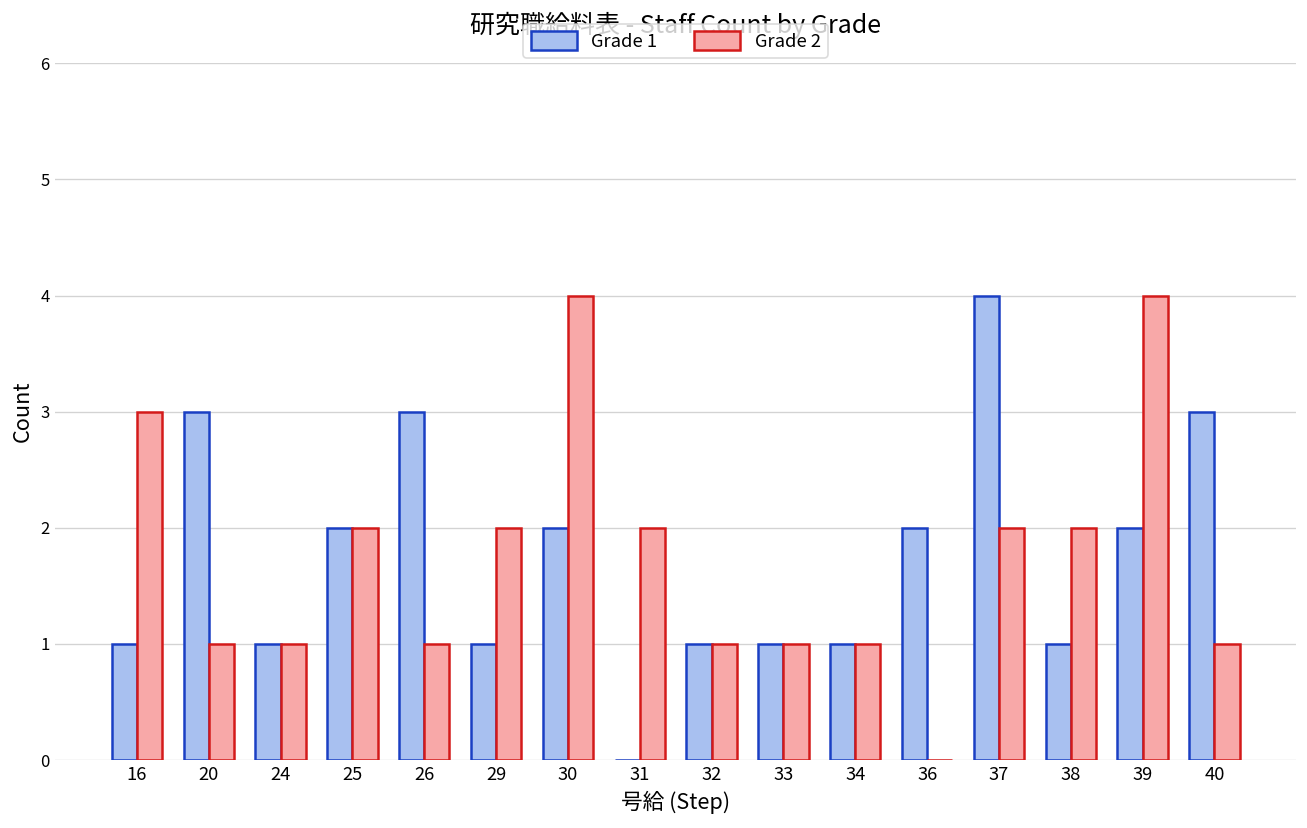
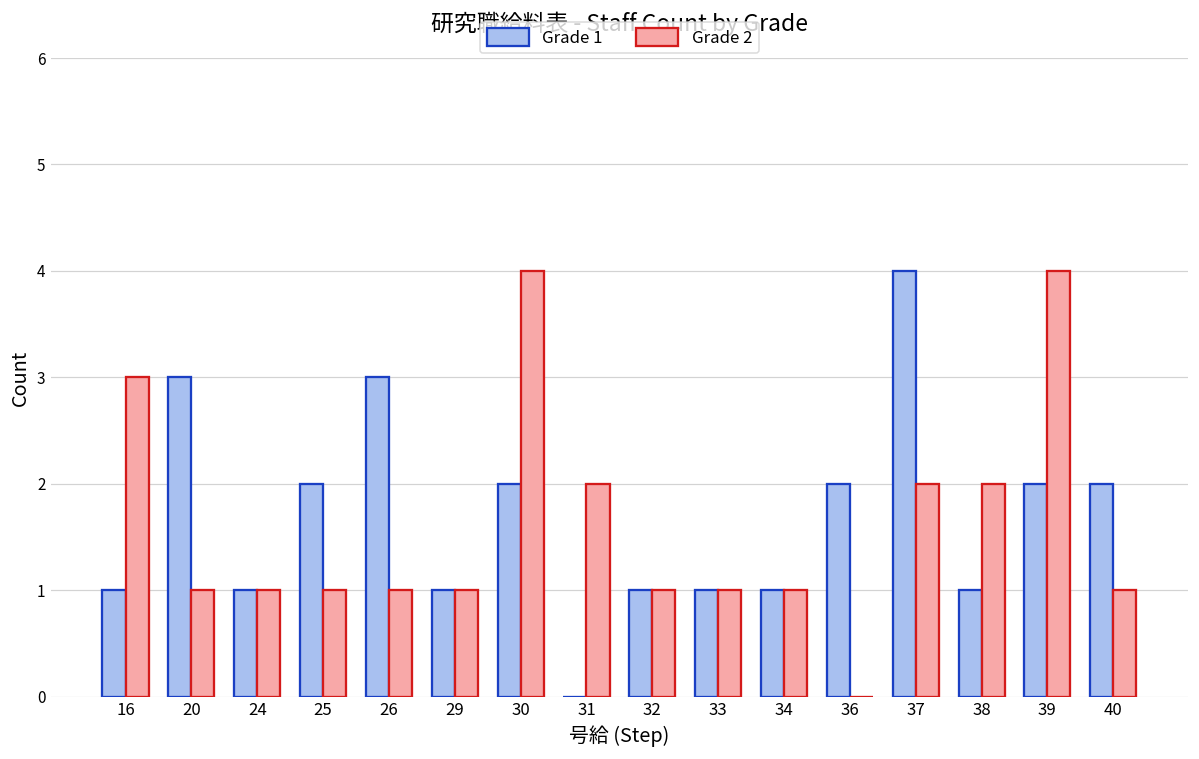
  {
    "Grade 1": {
      "16": 1,
      "20": 3,
      "24": 1,
      "25": 2,
      "26": 3,
      "29": 1,
      "30": 2,
      "31": 0,
      "32": 1,
      "33": 1,
      "34": 1,
      "36": 2,
      "37": 4,
      "38": 1,
      "39": 2,
-     "40": 3
+     "40": 2
    },
    "Grade 2": {
      "16": 3,
      "20": 1,
      "24": 1,
-     "25": 2,
+     "25": 1,
      "26": 1,
-     "29": 2,
+     "29": 1,
      "30": 4,
      "31": 2,
      "32": 1,
      "33": 1,
      "34": 1,
      "36": 0,
      "37": 2,
      "38": 2,
      "39": 4,
      "40": 1
    }
  }
